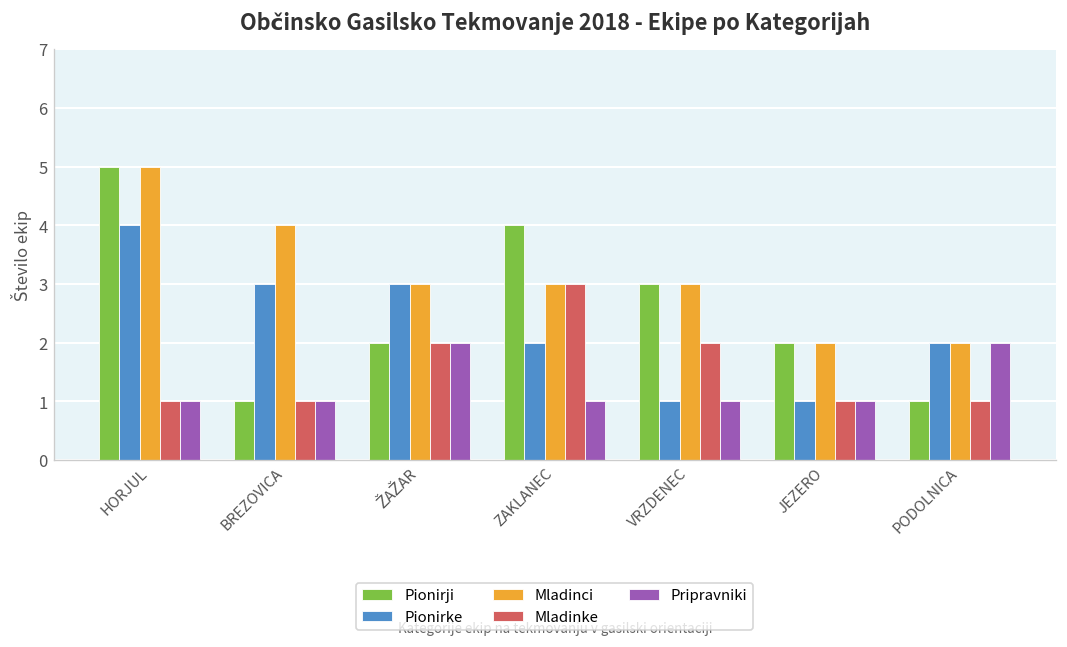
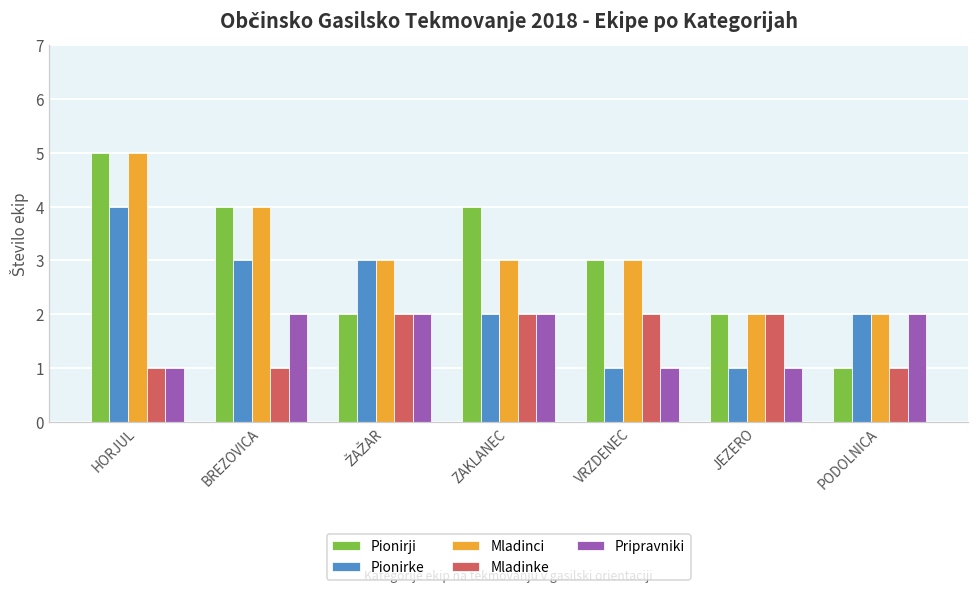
  {
    "Pionirji": {
      "HORJUL": 5,
-     "BREZOVICA": 1,
+     "BREZOVICA": 4,
      "ŽAŽAR": 2,
      "ZAKLANEC": 4,
      "VRZDENEC": 3,
      "JEZERO": 2,
      "PODOLNICA": 1
    },
    "Pionirke": {
      "HORJUL": 4,
      "BREZOVICA": 3,
      "ŽAŽAR": 3,
      "ZAKLANEC": 2,
      "VRZDENEC": 1,
      "JEZERO": 1,
      "PODOLNICA": 2
    },
    "Mladinci": {
      "HORJUL": 5,
      "BREZOVICA": 4,
      "ŽAŽAR": 3,
      "ZAKLANEC": 3,
      "VRZDENEC": 3,
      "JEZERO": 2,
      "PODOLNICA": 2
    },
    "Mladinke": {
      "HORJUL": 1,
      "BREZOVICA": 1,
      "ŽAŽAR": 2,
-     "ZAKLANEC": 3,
+     "ZAKLANEC": 2,
      "VRZDENEC": 2,
-     "JEZERO": 1,
+     "JEZERO": 2,
      "PODOLNICA": 1
    },
    "Pripravniki": {
      "HORJUL": 1,
-     "BREZOVICA": 1,
+     "BREZOVICA": 2,
      "ŽAŽAR": 2,
-     "ZAKLANEC": 1,
+     "ZAKLANEC": 2,
      "VRZDENEC": 1,
      "JEZERO": 1,
      "PODOLNICA": 2
    }
  }
